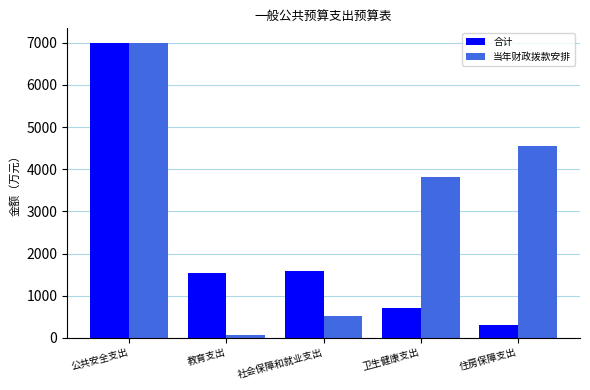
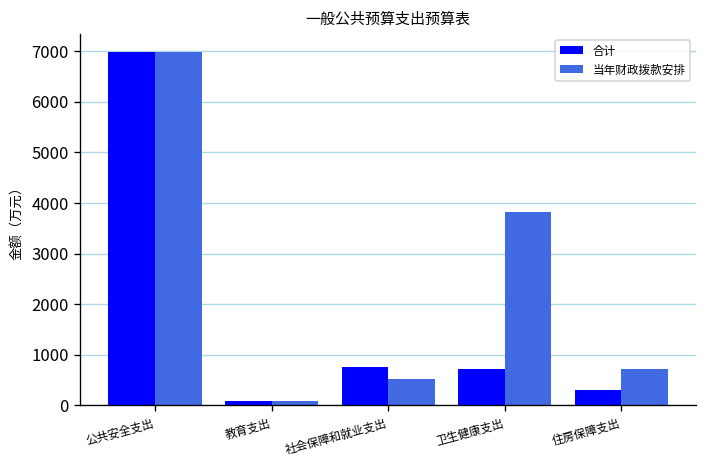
  {
    "合计": {
      "公共安全支出": 7000,
-     "教育支出": 1500,
-     "社会保障和就业支出": 1600,
+     "教育支出": 100,
+     "社会保障和就业支出": 800,
      "卫生健康支出": 700,
      "住房保障支出": 300
    },
    "当年财政拨款安排": {
      "公共安全支出": 7000,
      "教育支出": 100,
      "社会保障和就业支出": 500,
      "卫生健康支出": 3800,
-     "住房保障支出": 4500
+     "住房保障支出": 700
    }
  }
